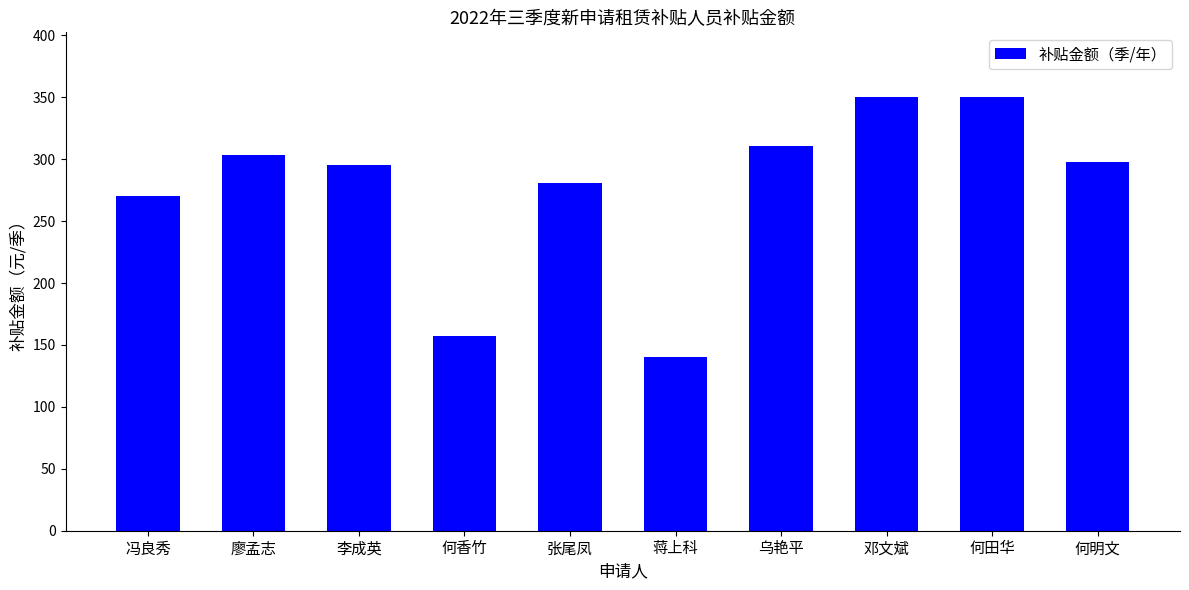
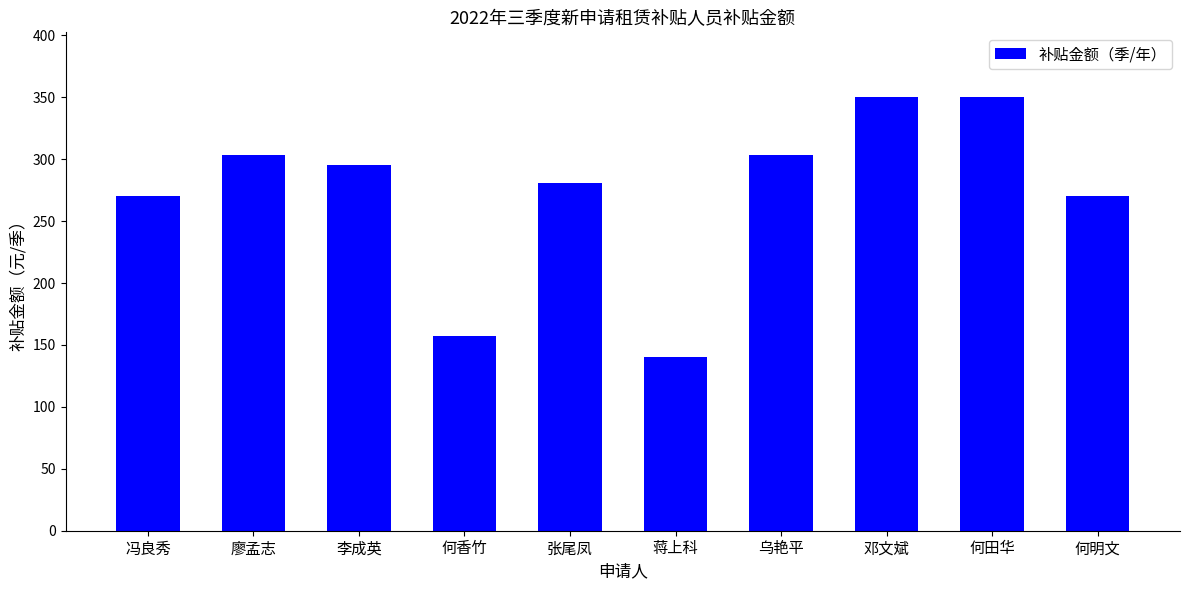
  {
    "冯良秀": 270,
    "廖孟志": 304,
    "李成英": 296,
    "何香竹": 158,
    "张尾凤": 281,
    "蒋上科": 140,
-   "乌艳平": 311,
+   "乌艳平": 304,
    "邓文斌": 350,
    "何田华": 350,
-   "何明文": 298
+   "何明文": 270
  }
